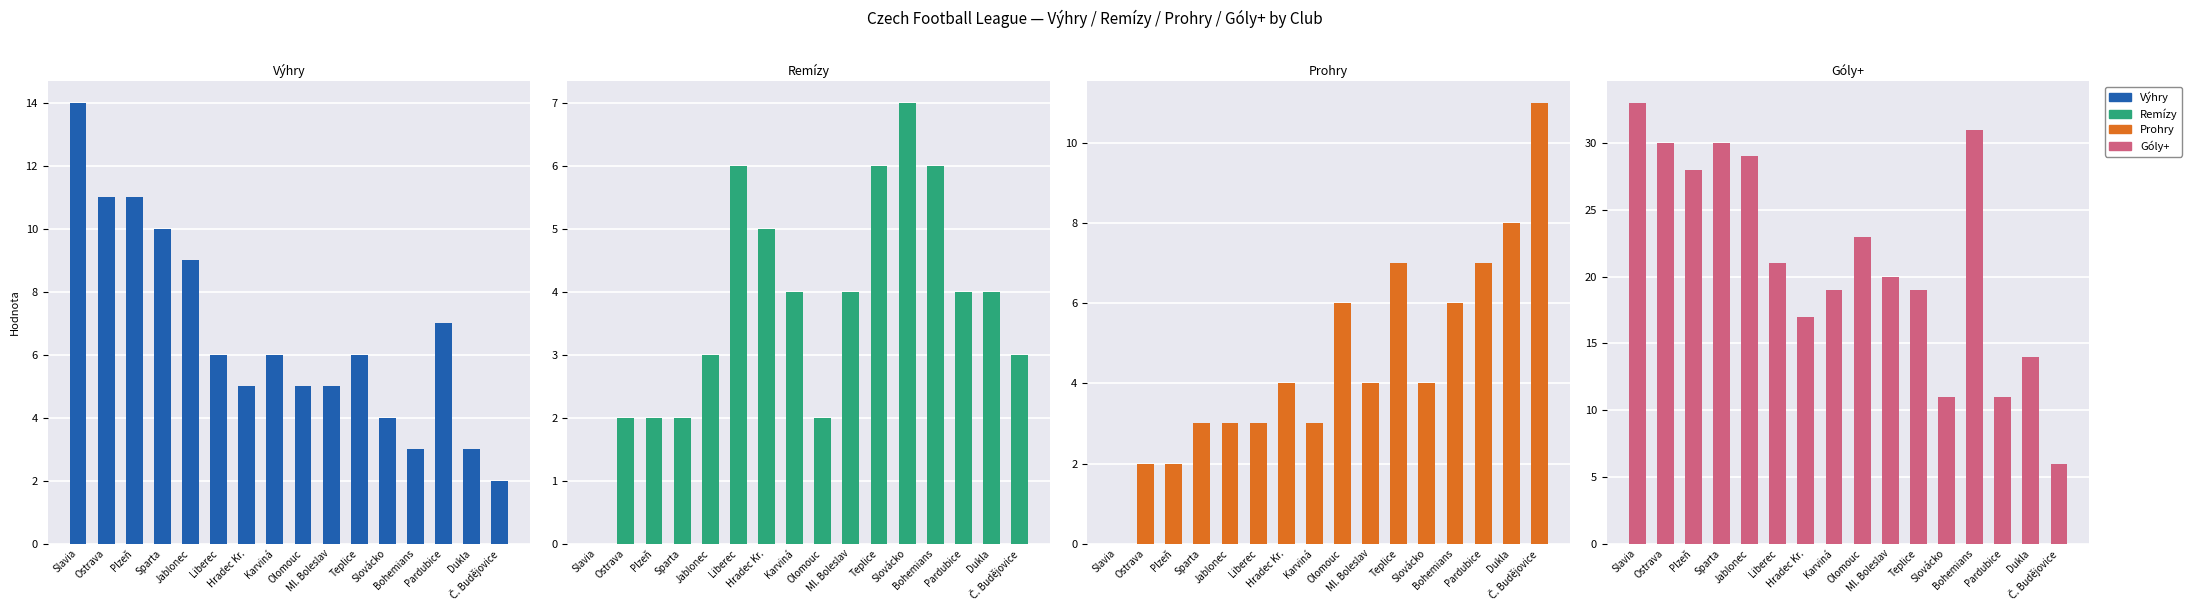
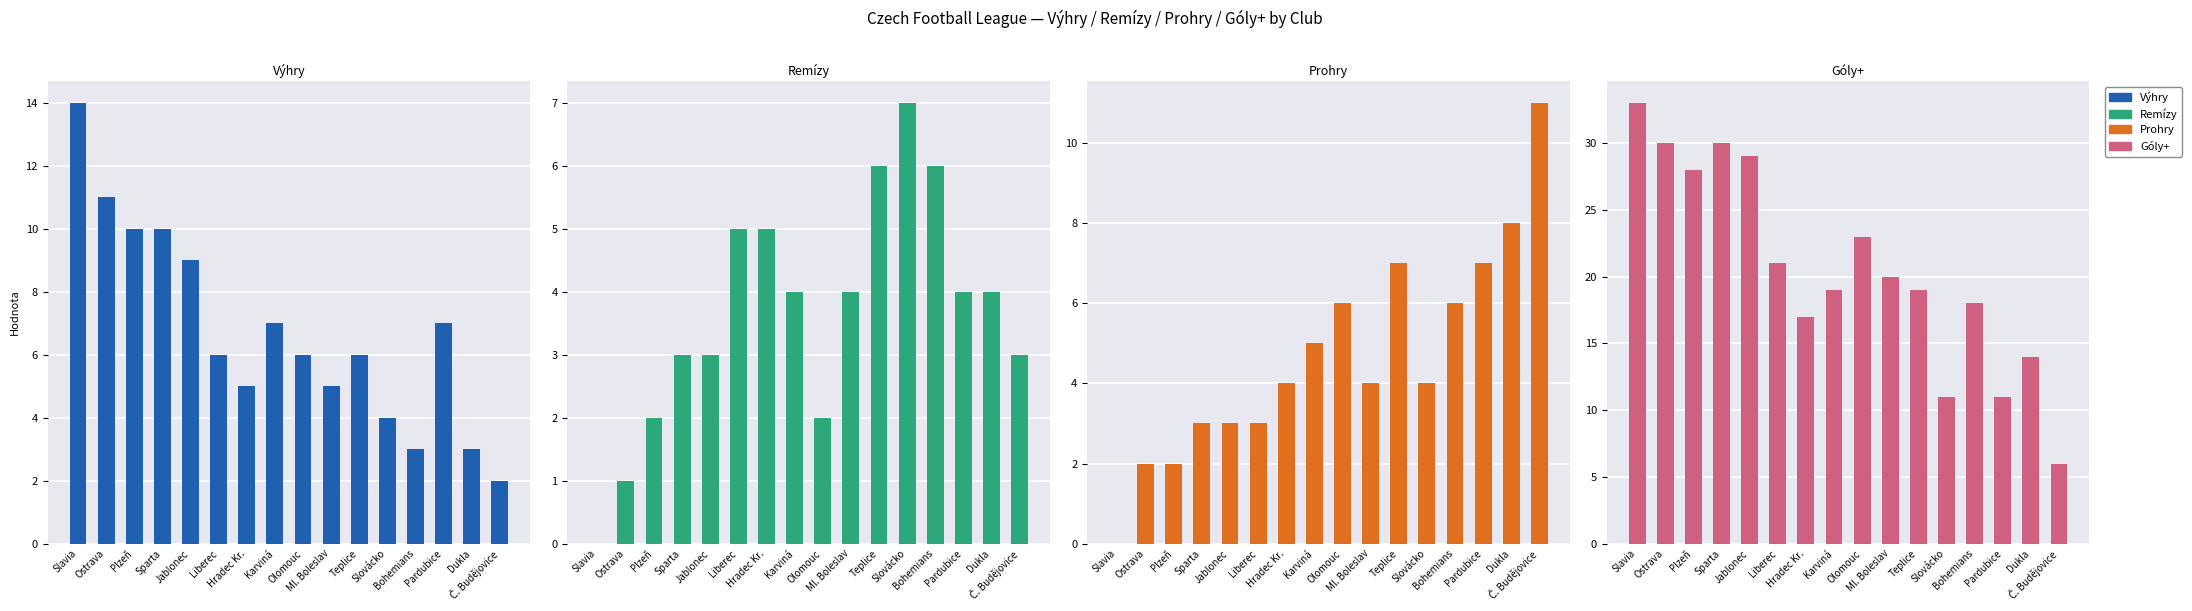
  {
    "Výhry": {
      "Slavia": 14,
      "Ostrava": 11,
-     "Plzeň": 11,
+     "Plzeň": 10,
      "Sparta": 10,
      "Jablonec": 9,
      "Liberec": 6,
      "Hradec Kr.": 5,
-     "Karviná": 6,
-     "Olomouc": 5,
+     "Karviná": 7,
+     "Olomouc": 6,
      "Ml. Boleslav": 5,
      "Teplice": 6,
      "Slovácko": 4,
      "Bohemians": 3,
      "Pardubice": 7,
      "Dukla": 3,
      "Č. Budějovice": 2
    },
    "Remízy": {
      "Slavia": 0,
-     "Ostrava": 2,
+     "Ostrava": 1,
      "Plzeň": 2,
-     "Sparta": 2,
+     "Sparta": 3,
      "Jablonec": 3,
-     "Liberec": 6,
+     "Liberec": 5,
      "Hradec Kr.": 5,
      "Karviná": 4,
      "Olomouc": 2,
      "Ml. Boleslav": 4,
      "Teplice": 6,
      "Slovácko": 7,
      "Bohemians": 6,
      "Pardubice": 4,
      "Dukla": 4,
      "Č. Budějovice": 3
    },
    "Prohry": {
      "Slavia": 0,
      "Ostrava": 2,
      "Plzeň": 2,
      "Sparta": 3,
      "Jablonec": 3,
      "Liberec": 3,
      "Hradec Kr.": 4,
-     "Karviná": 3,
+     "Karviná": 5,
      "Olomouc": 6,
      "Ml. Boleslav": 4,
      "Teplice": 7,
      "Slovácko": 4,
      "Bohemians": 6,
      "Pardubice": 7,
      "Dukla": 8,
      "Č. Budějovice": 11
    },
    "Góly+": {
      "Slavia": 33,
      "Ostrava": 30,
      "Plzeň": 28,
      "Sparta": 30,
      "Jablonec": 29,
      "Liberec": 21,
      "Hradec Kr.": 17,
      "Karviná": 19,
      "Olomouc": 23,
      "Ml. Boleslav": 20,
      "Teplice": 19,
      "Slovácko": 11,
-     "Bohemians": 31,
+     "Bohemians": 18,
      "Pardubice": 11,
      "Dukla": 14,
      "Č. Budějovice": 6
    }
  }
